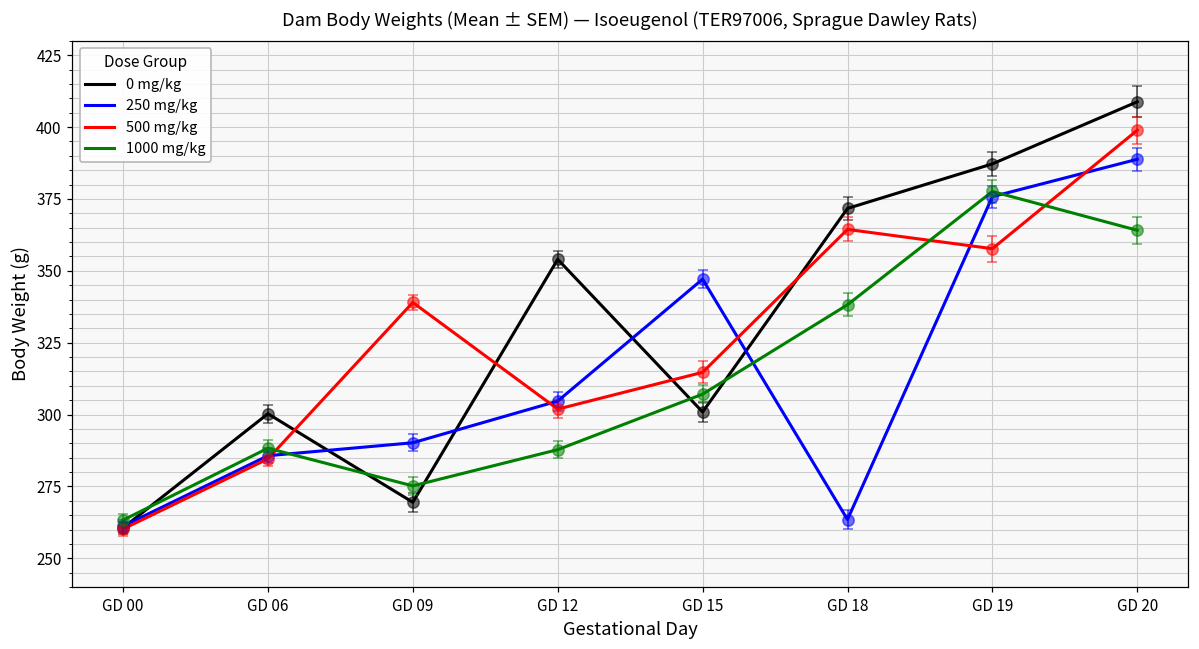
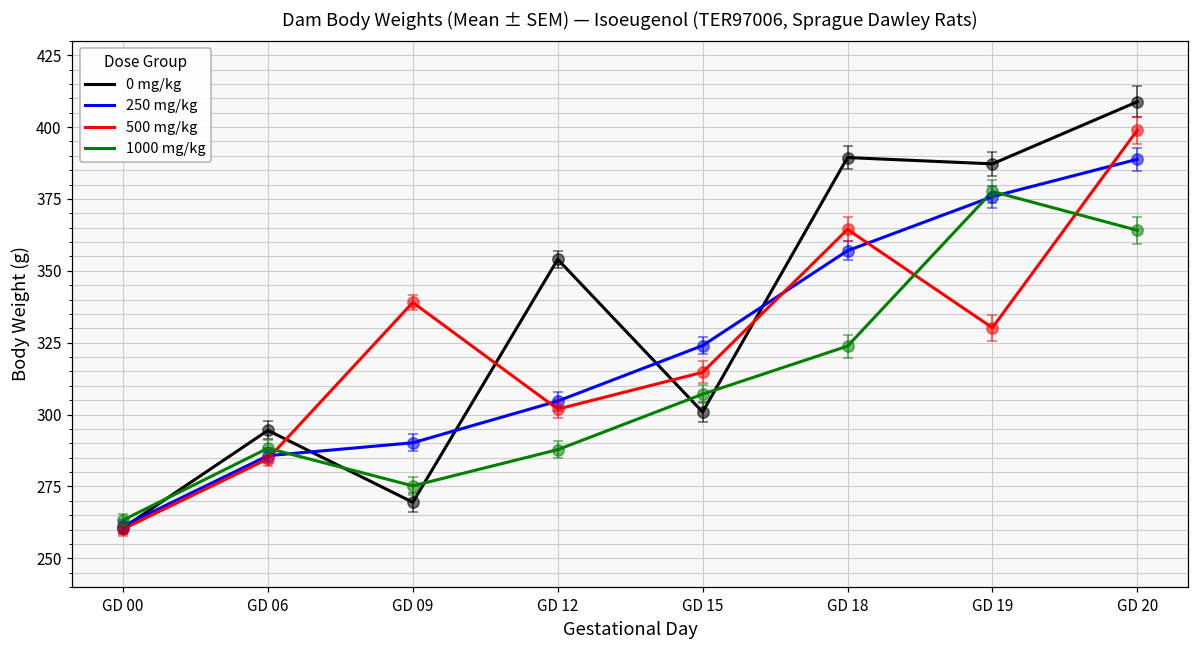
  {
    "0 mg/kg": {
-     "GD 06": 300,
+     "GD 06": 295,
      "GD 09": 270,
      "GD 12": 354,
      "GD 15": 301,
-     "GD 18": 372,
+     "GD 18": 389,
      "GD 19": 387,
      "GD 20": 409
    },
    "250 mg/kg": {
      "GD 09": 290,
-     "GD 15": 347,
-     "GD 18": 264,
+     "GD 15": 324,
+     "GD 18": 357,
      "GD 19": 376,
      "GD 20": 389
    },
    "500 mg/kg": {
      "GD 09": 339,
      "GD 15": 315,
      "GD 18": 364,
-     "GD 19": 358,
+     "GD 19": 330,
      "GD 20": 399
    },
    "1000 mg/kg": {
      "GD 09": 275,
      "GD 12": 288,
      "GD 15": 307,
-     "GD 18": 338,
+     "GD 18": 324,
      "GD 19": 378,
      "GD 20": 364
    }
  }
